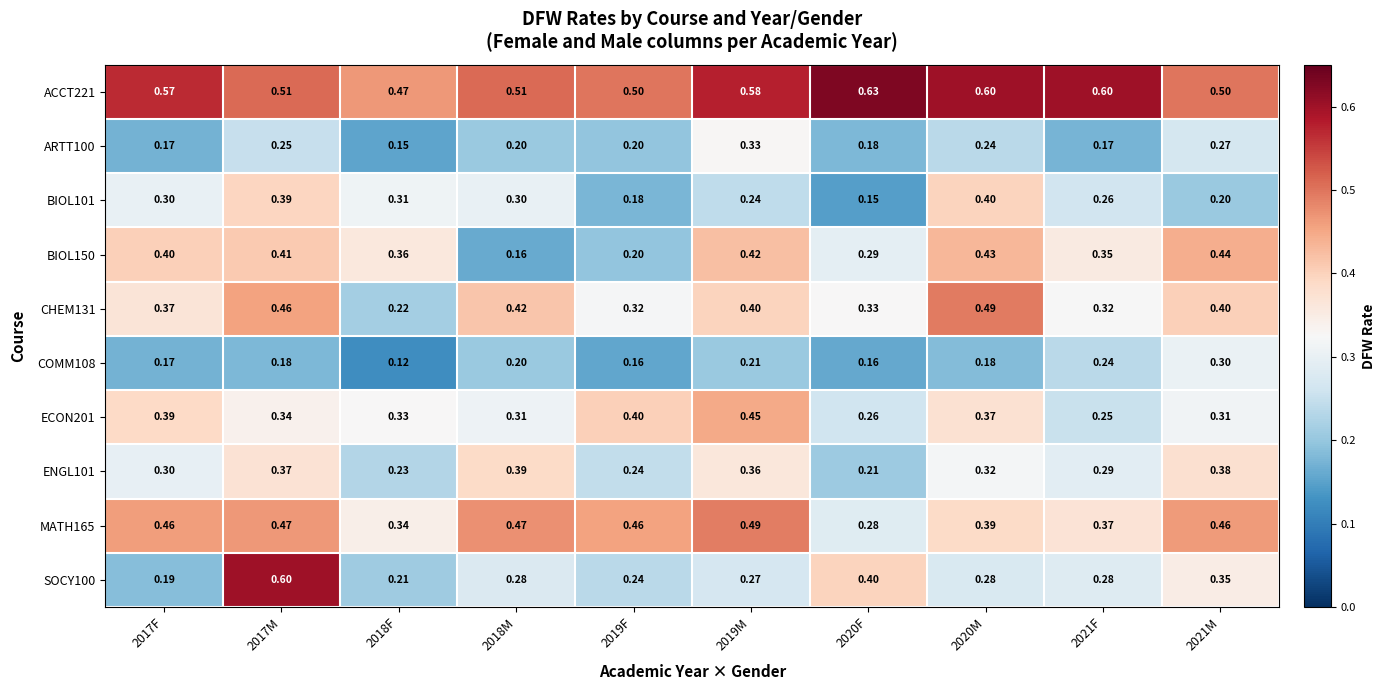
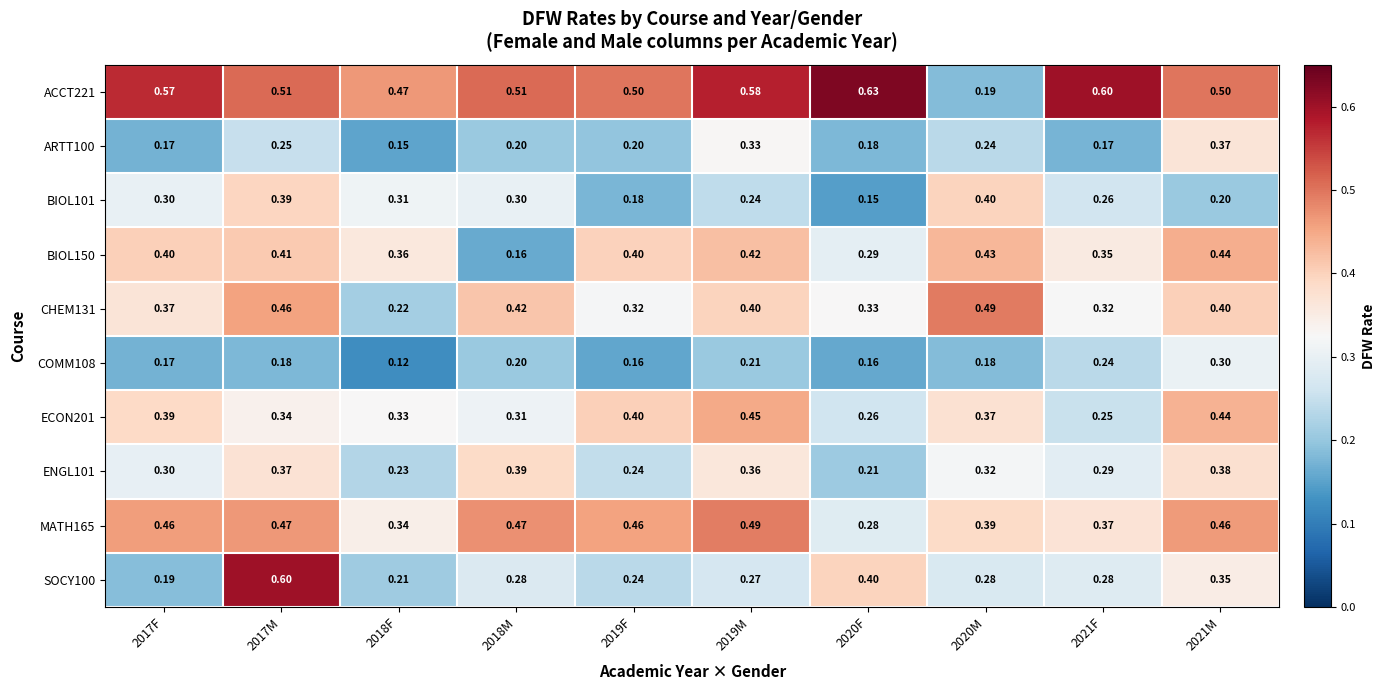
  {
    "ACCT221": {
      "2017F": 0.57,
      "2017M": 0.51,
      "2018F": 0.47,
      "2018M": 0.51,
      "2019F": 0.50,
      "2019M": 0.58,
      "2020F": 0.63,
-     "2020M": 0.60,
+     "2020M": 0.19,
      "2021F": 0.60,
      "2021M": 0.50
    },
    "ARTT100": {
      "2017F": 0.17,
      "2017M": 0.25,
      "2018F": 0.15,
      "2018M": 0.20,
      "2019F": 0.20,
      "2019M": 0.33,
      "2020F": 0.18,
      "2020M": 0.24,
      "2021F": 0.17,
-     "2021M": 0.27
+     "2021M": 0.37
    },
    "BIOL101": {
      "2017F": 0.30,
      "2017M": 0.39,
      "2018F": 0.31,
      "2018M": 0.30,
      "2019F": 0.18,
      "2019M": 0.24,
      "2020F": 0.15,
      "2020M": 0.40,
      "2021F": 0.26,
      "2021M": 0.20
    },
    "BIOL150": {
      "2017F": 0.40,
      "2017M": 0.41,
      "2018F": 0.36,
      "2018M": 0.16,
-     "2019F": 0.20,
+     "2019F": 0.40,
      "2019M": 0.42,
      "2020F": 0.29,
      "2020M": 0.43,
      "2021F": 0.35,
      "2021M": 0.44
    },
    "CHEM131": {
      "2017F": 0.37,
      "2017M": 0.46,
      "2018F": 0.22,
      "2018M": 0.42,
      "2019F": 0.32,
      "2019M": 0.40,
      "2020F": 0.33,
      "2020M": 0.49,
      "2021F": 0.32,
      "2021M": 0.40
    },
    "COMM108": {
      "2017F": 0.17,
      "2017M": 0.18,
      "2018F": 0.12,
      "2018M": 0.20,
      "2019F": 0.16,
      "2019M": 0.21,
      "2020F": 0.16,
      "2020M": 0.18,
      "2021F": 0.24,
      "2021M": 0.30
    },
    "ECON201": {
      "2017F": 0.39,
      "2017M": 0.34,
      "2018F": 0.33,
      "2018M": 0.31,
      "2019F": 0.40,
      "2019M": 0.45,
      "2020F": 0.26,
      "2020M": 0.37,
      "2021F": 0.25,
-     "2021M": 0.31
+     "2021M": 0.44
    },
    "ENGL101": {
      "2017F": 0.30,
      "2017M": 0.37,
      "2018F": 0.23,
      "2018M": 0.39,
      "2019F": 0.24,
      "2019M": 0.36,
      "2020F": 0.21,
      "2020M": 0.32,
      "2021F": 0.29,
      "2021M": 0.38
    },
    "MATH165": {
      "2017F": 0.46,
      "2017M": 0.47,
      "2018F": 0.34,
      "2018M": 0.47,
      "2019F": 0.46,
      "2019M": 0.49,
      "2020F": 0.28,
      "2020M": 0.39,
      "2021F": 0.37,
      "2021M": 0.46
    },
    "SOCY100": {
      "2017F": 0.19,
      "2017M": 0.60,
      "2018F": 0.21,
      "2018M": 0.28,
      "2019F": 0.24,
      "2019M": 0.27,
      "2020F": 0.40,
      "2020M": 0.28,
      "2021F": 0.28,
      "2021M": 0.35
    }
  }
